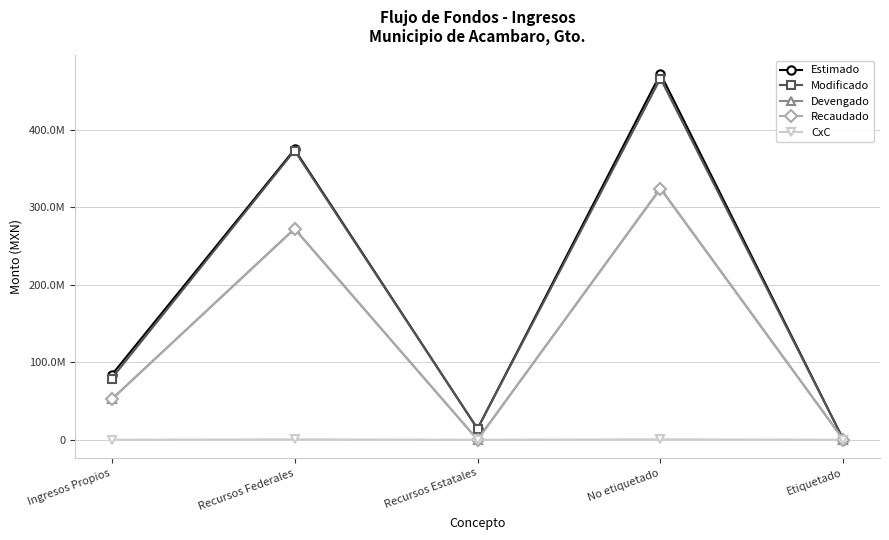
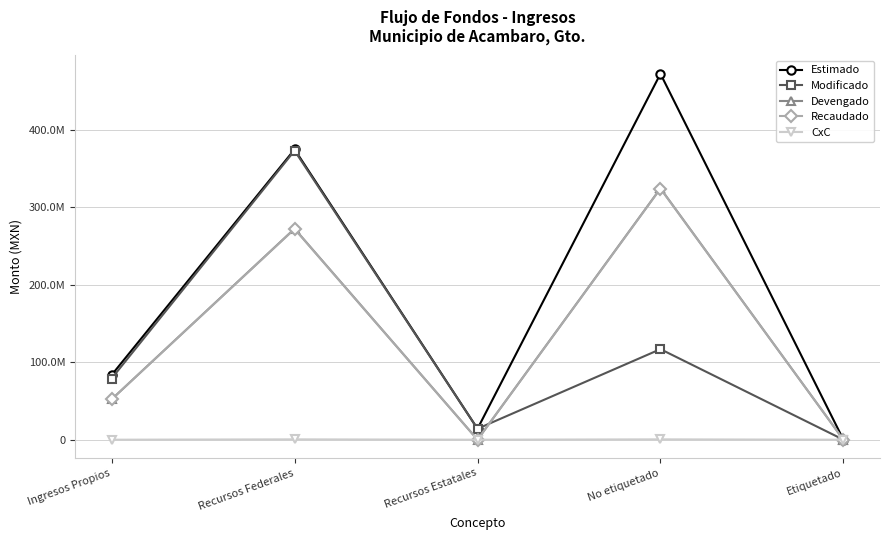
  {
    "Estimado": {
      "Ingresos Propios": 80000000,
      "No etiquetado": 470000000
    },
    "Modificado": {
      "Ingresos Propios": 80000000,
-     "No etiquetado": 470000000
+     "No etiquetado": 120000000
    }
  }
